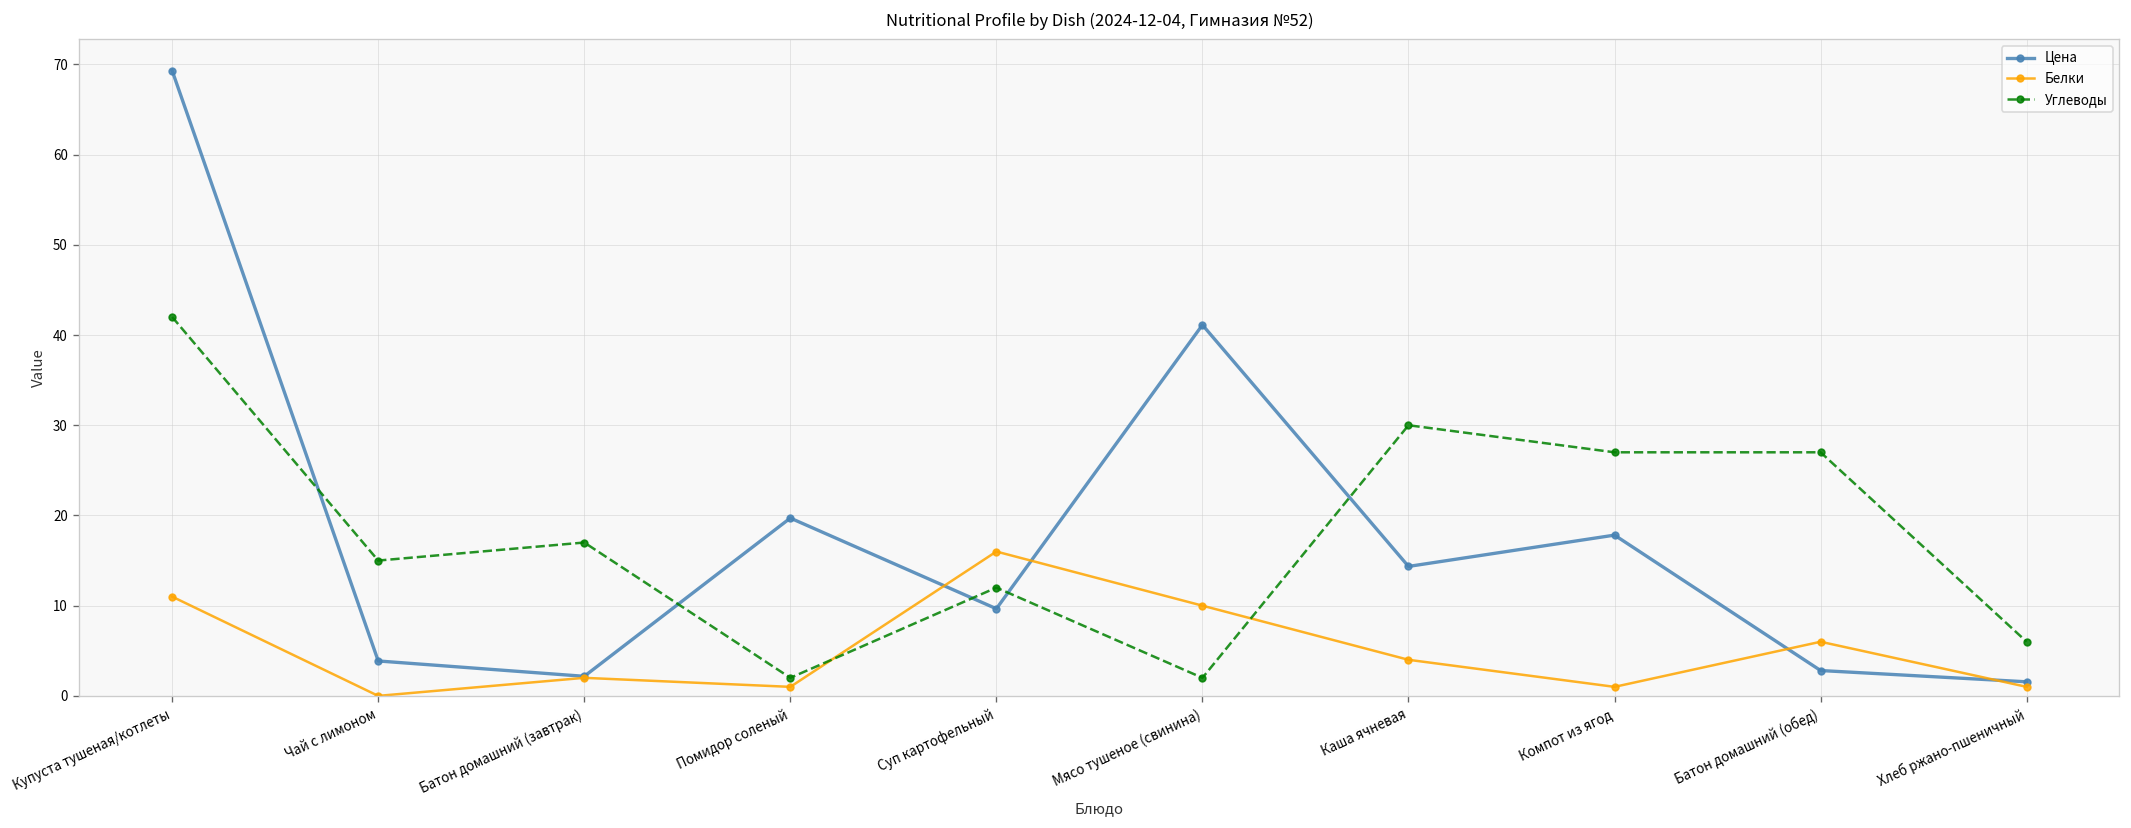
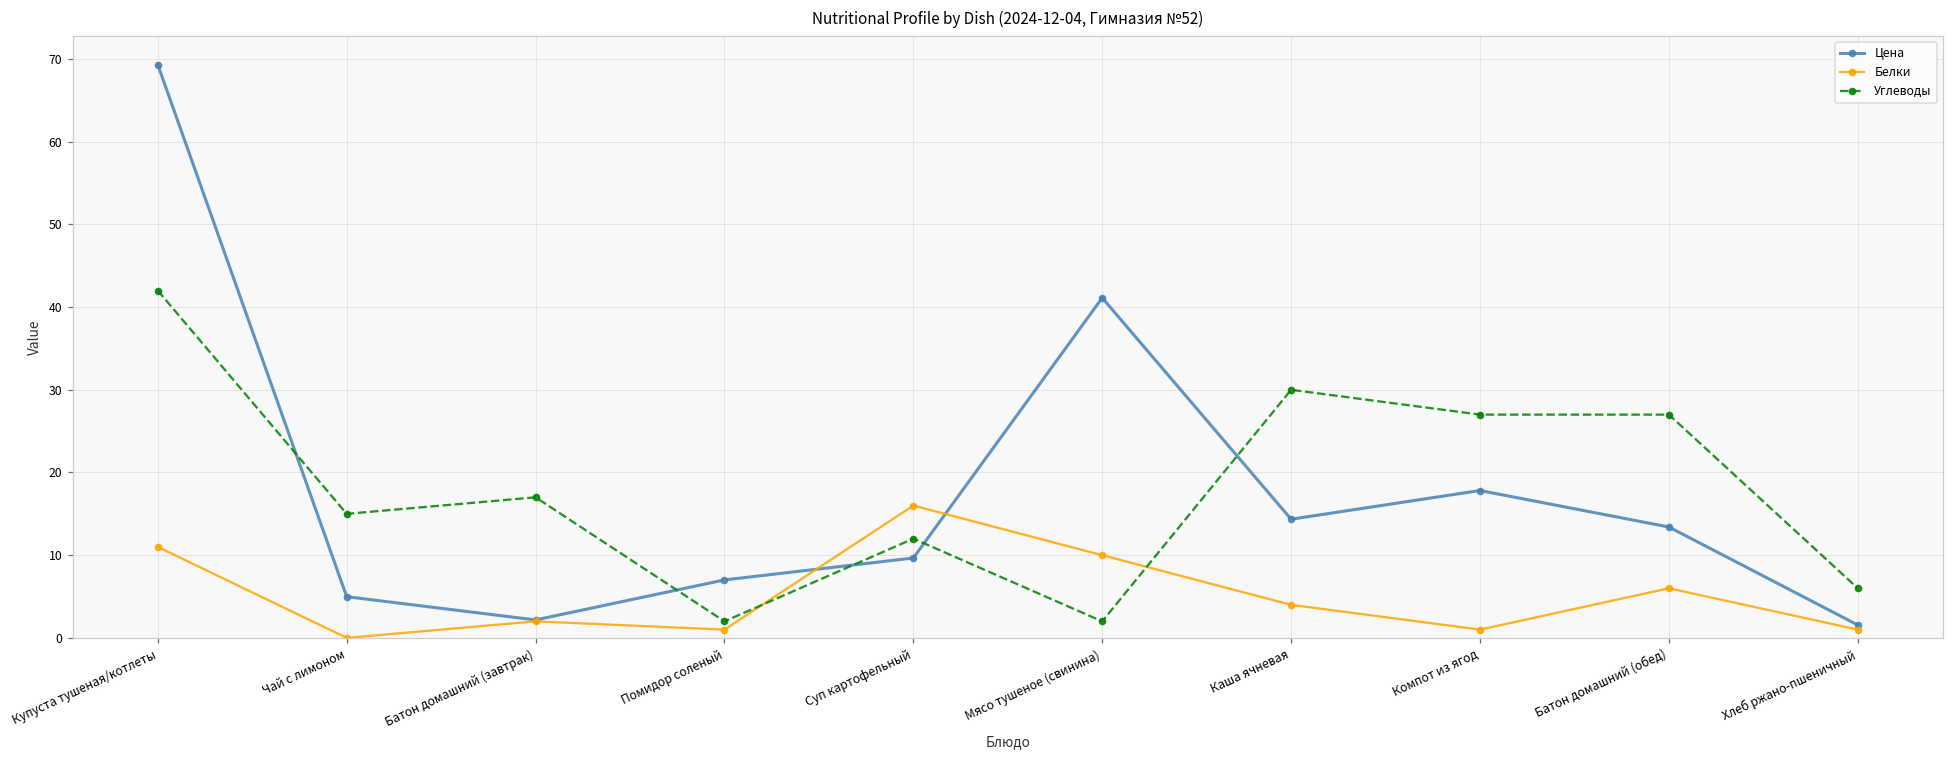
  {
    "Цена": {
      "Купуста тушеная/котлеты": 69,
-     "Чай с лимоном": 4,
-     "Помидор соленый": 20,
+     "Чай с лимоном": 5,
+     "Помидор соленый": 7,
      "Суп картофельный": 10,
      "Мясо тушеное (свинина)": 41,
      "Каша ячневая": 14,
      "Компот из ягод": 18,
-     "Батон домашний (обед)": 3,
+     "Батон домашний (обед)": 13,
      "Хлеб ржано-пшеничный": 2
    },
    "Белки": {
      "Купуста тушеная/котлеты": 11,
      "Чай с лимоном": 0,
      "Помидор соленый": 1,
      "Суп картофельный": 16,
      "Мясо тушеное (свинина)": 10,
      "Каша ячневая": 4,
      "Компот из ягод": 1,
      "Батон домашний (обед)": 6,
      "Хлеб ржано-пшеничный": 1
    },
    "Углеводы": {
      "Купуста тушеная/котлеты": 42,
      "Чай с лимоном": 15,
      "Батон домашний (завтрак)": 17,
      "Помидор соленый": 2,
      "Суп картофельный": 12,
      "Мясо тушеное (свинина)": 2,
      "Каша ячневая": 30,
      "Компот из ягод": 27,
      "Батон домашний (обед)": 27,
      "Хлеб ржано-пшеничный": 6
    }
  }
